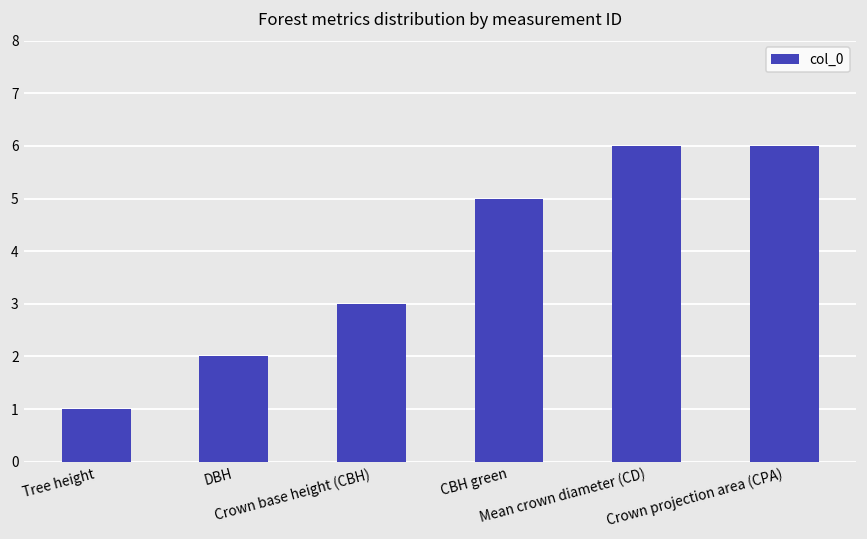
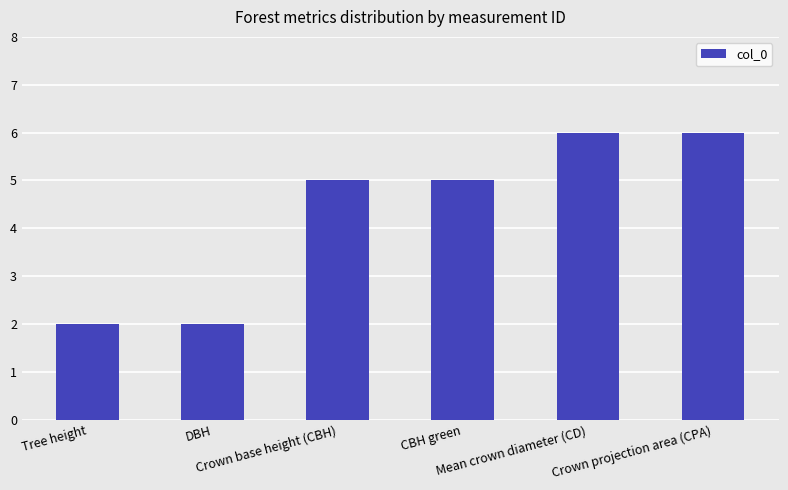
  {
-   "Tree height": 1,
+   "Tree height": 2,
    "DBH": 2,
-   "Crown base height (CBH)": 3,
+   "Crown base height (CBH)": 5,
    "CBH green": 5,
    "Mean crown diameter (CD)": 6,
    "Crown projection area (CPA)": 6
  }
